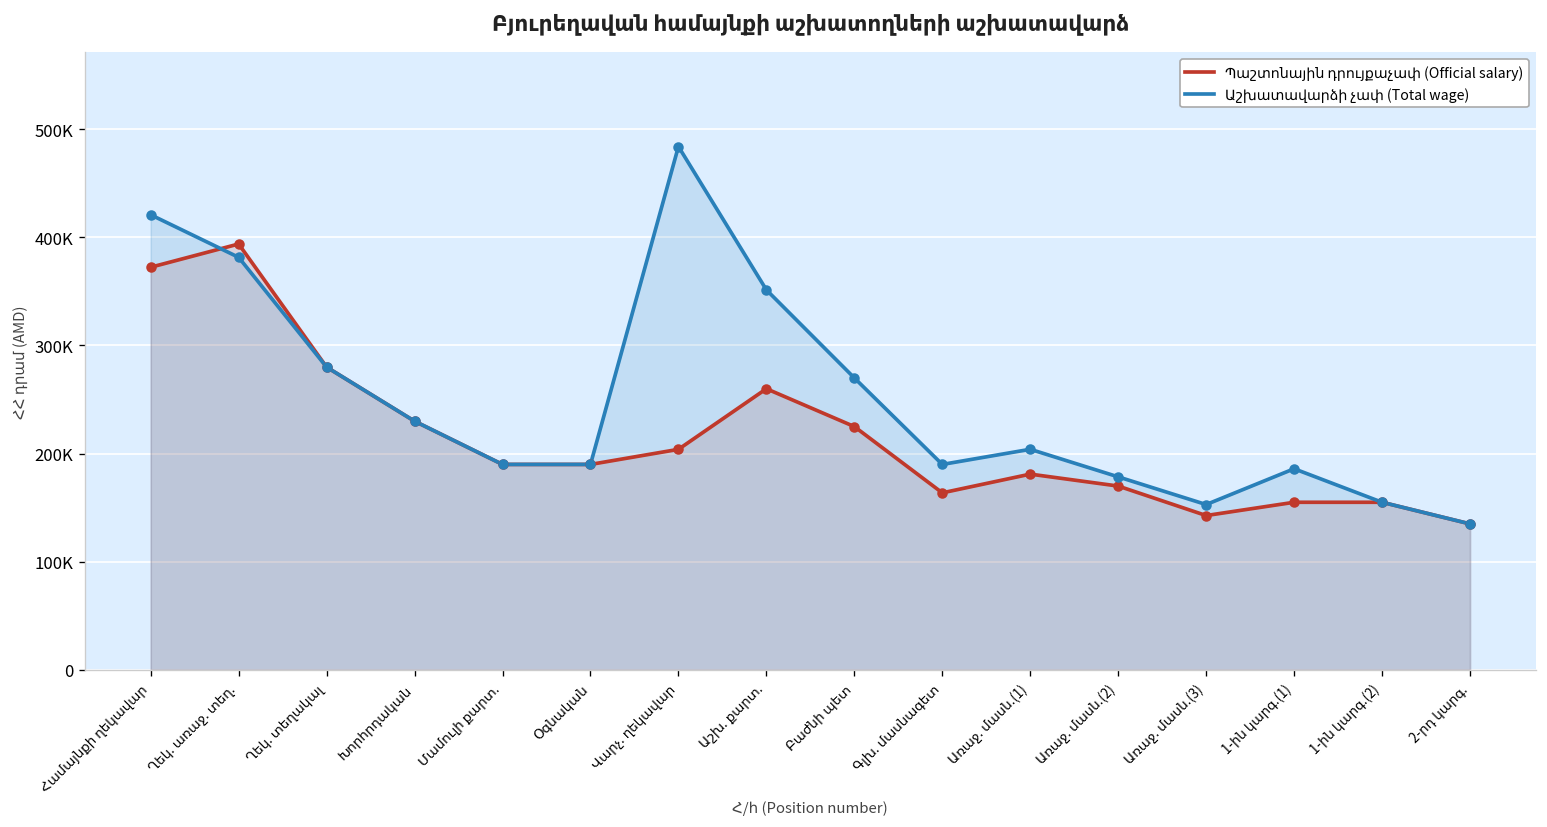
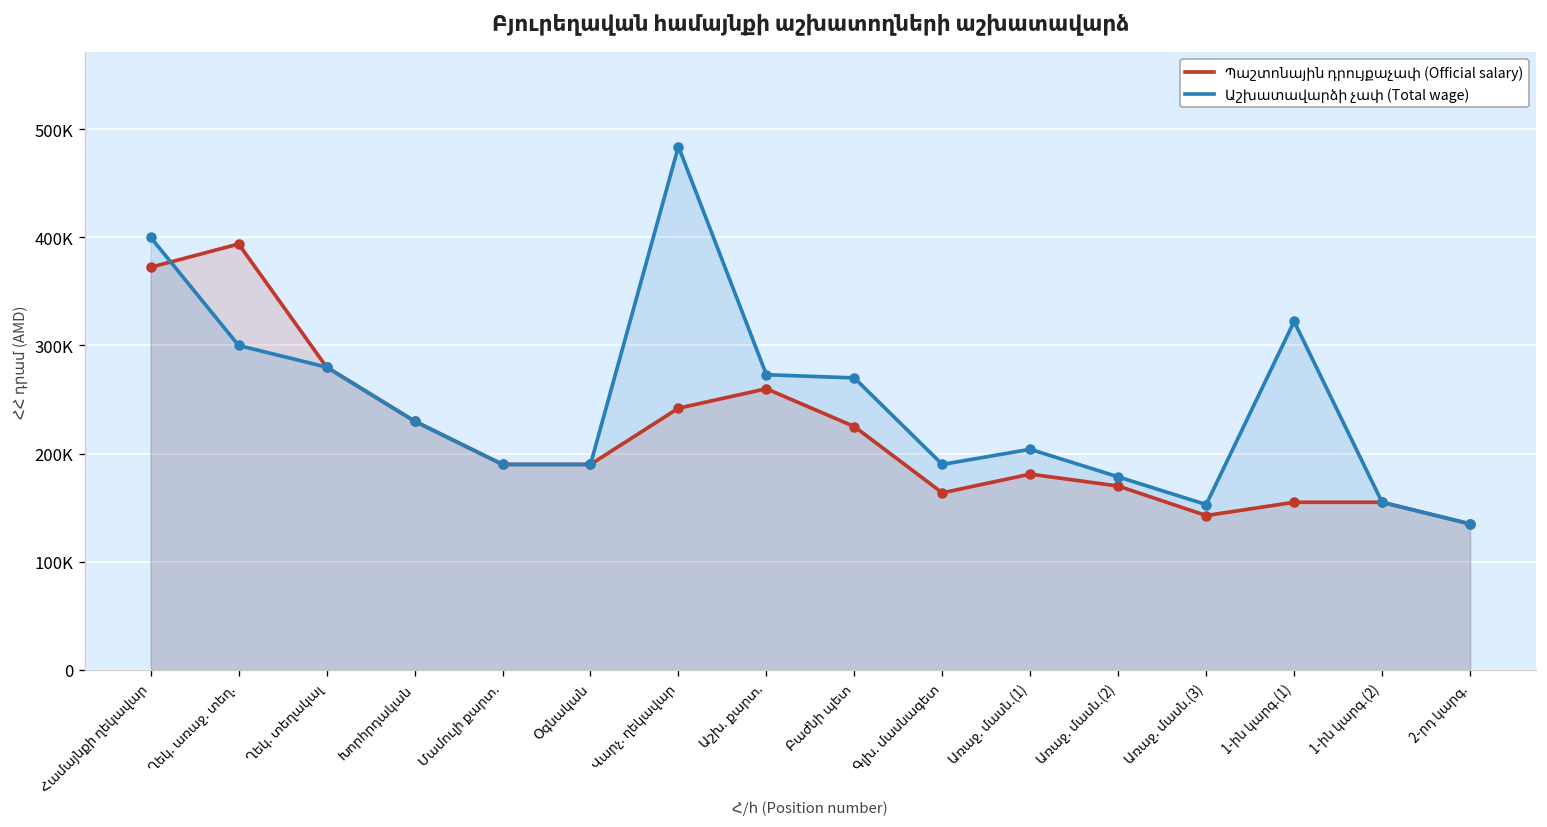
  {
    "Պաշտոնային դրույքաչափ (Official salary)": {
      "Համայնքի ղեկավար": 370000,
      "Ղեկ. առաջ. տեղ.": 390000,
-     "Վարչ. ղեկավար": 200000,
+     "Վարչ. ղեկավար": 240000,
      "Աշխ. քարտ.": 260000,
      "Բաժնի պետ": 230000,
      "Գլխ. մասնագետ": 160000,
      "Առաջ. մասն.(1)": 180000,
      "Առաջ. մասն.(2)": 170000,
      "Առաջ. մասն.(3)": 140000,
      "1-ին կարգ.(1)": 160000
    },
    "Աշխատավարձի չափ (Total wage)": {
-     "Համայնքի ղեկավար": 420000,
-     "Ղեկ. առաջ. տեղ.": 380000,
+     "Համայնքի ղեկավար": 400000,
+     "Ղեկ. առաջ. տեղ.": 300000,
      "Վարչ. ղեկավար": 480000,
-     "Աշխ. քարտ.": 350000,
+     "Աշխ. քարտ.": 270000,
      "Բաժնի պետ": 270000,
      "Գլխ. մասնագետ": 190000,
      "Առաջ. մասն.(1)": 200000,
      "Առաջ. մասն.(2)": 180000,
      "Առաջ. մասն.(3)": 150000,
-     "1-ին կարգ.(1)": 190000
+     "1-ին կարգ.(1)": 320000
    }
  }
